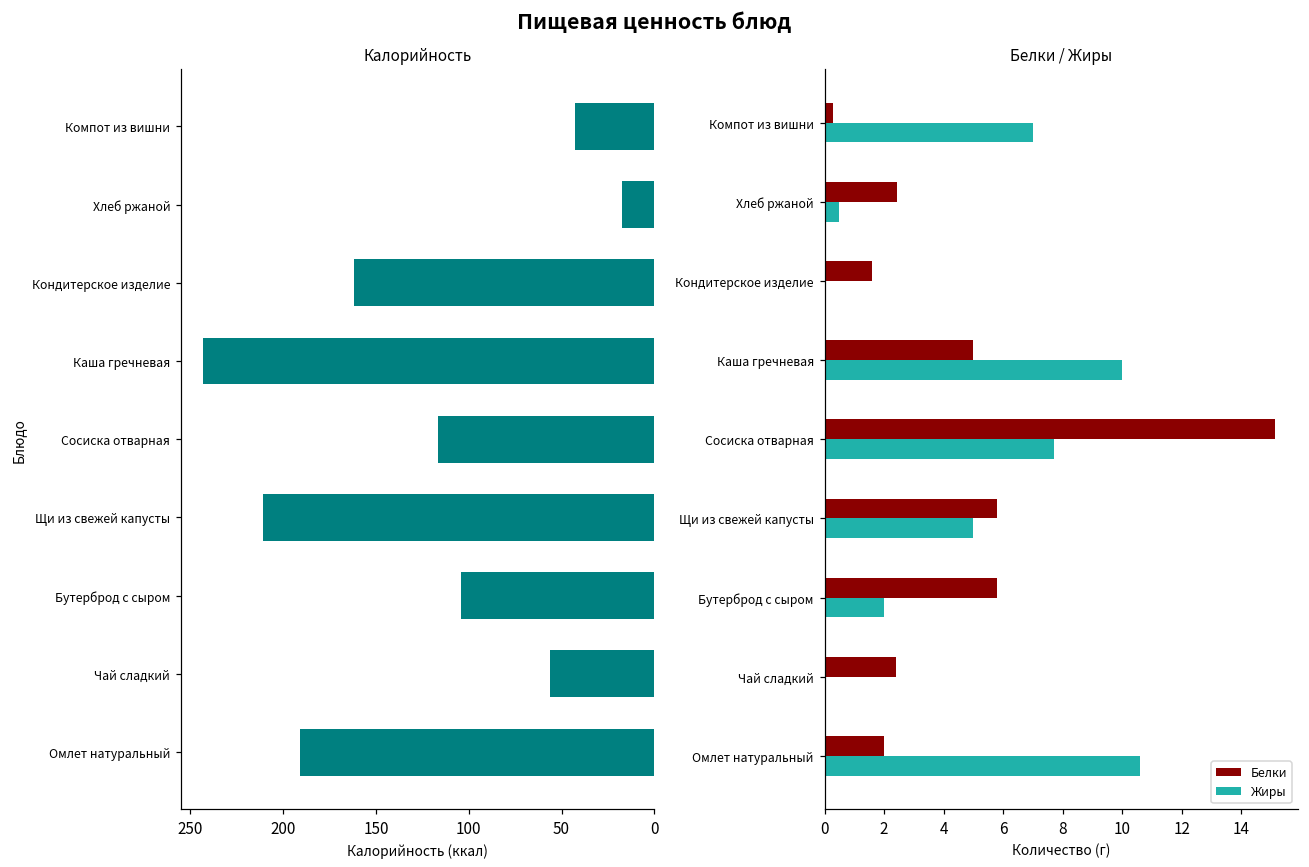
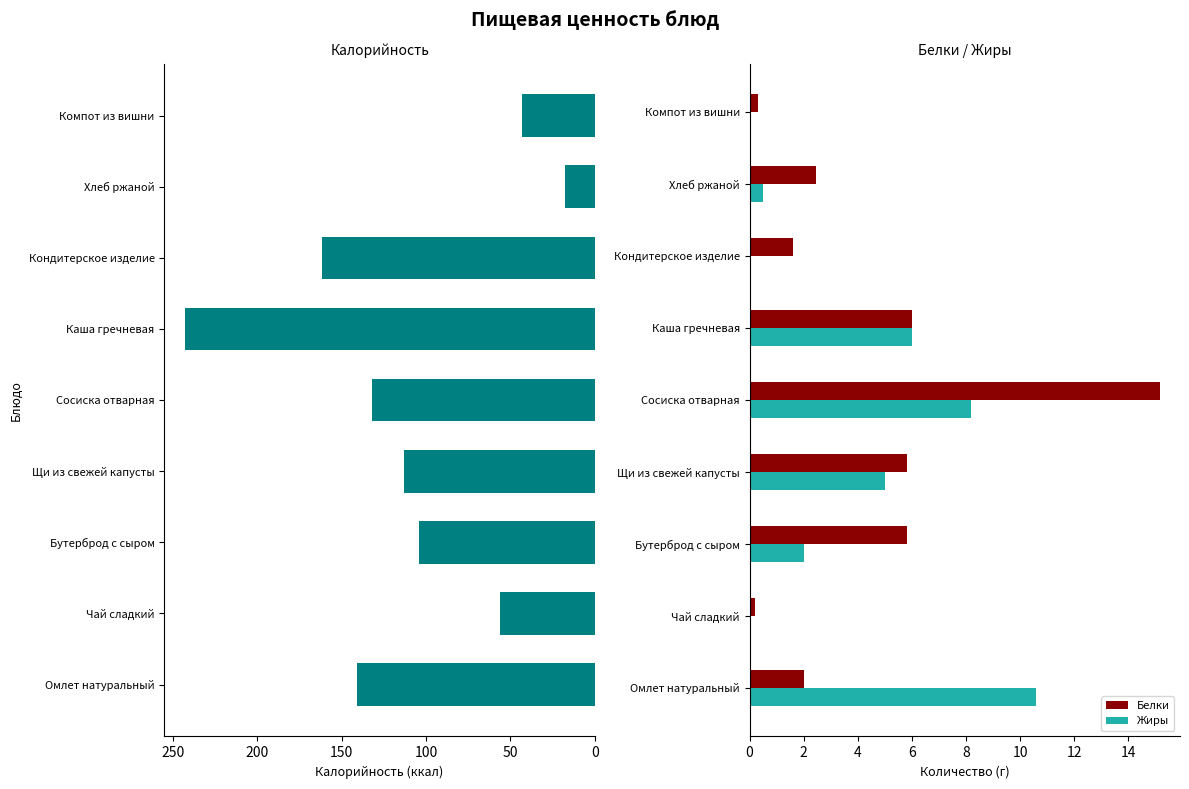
  {
    "Калорийность": {
      "Компот из вишни": 43,
      "Хлеб ржаной": 18,
      "Кондитерское изделие": 162,
      "Каша гречневая": 243,
-     "Сосиска отварная": 117,
-     "Щи из свежей капусты": 211,
+     "Сосиска отварная": 132,
+     "Щи из свежей капусты": 113,
      "Бутерброд с сыром": 104,
      "Чай сладкий": 56,
-     "Омлет натуральный": 191
+     "Омлет натуральный": 141
    },
    "Белки / Жиры": {
      "Белки": {
        "Компот из вишни": 0.3,
        "Хлеб ржаной": 2.4,
        "Кондитерское изделие": 1.6,
-       "Каша гречневая": 5,
+       "Каша гречневая": 6,
        "Сосиска отварная": 15.2,
        "Щи из свежей капусты": 5.8,
        "Бутерброд с сыром": 5.8,
-       "Чай сладкий": 2.4,
+       "Чай сладкий": 0.2,
        "Омлет натуральный": 2.0
      },
      "Жиры": {
-       "Компот из вишни": 7,
+       "Компот из вишни": 0,
        "Хлеб ржаной": 0.5,
-       "Каша гречневая": 10,
-       "Сосиска отварная": 7.7,
+       "Каша гречневая": 6,
+       "Сосиска отварная": 8.2,
        "Щи из свежей капусты": 5.0,
        "Бутерброд с сыром": 2.0,
        "Чай сладкий": 0.0,
        "Омлет натуральный": 10.6
      }
    }
  }
